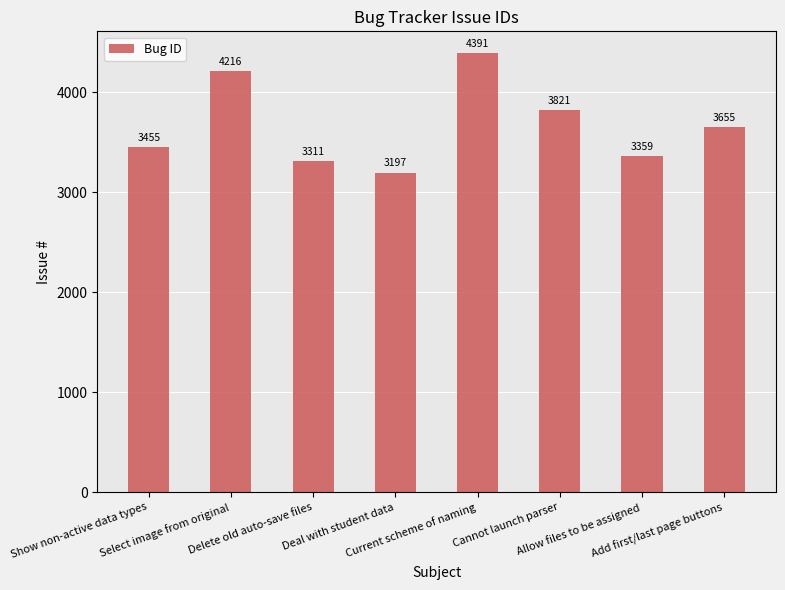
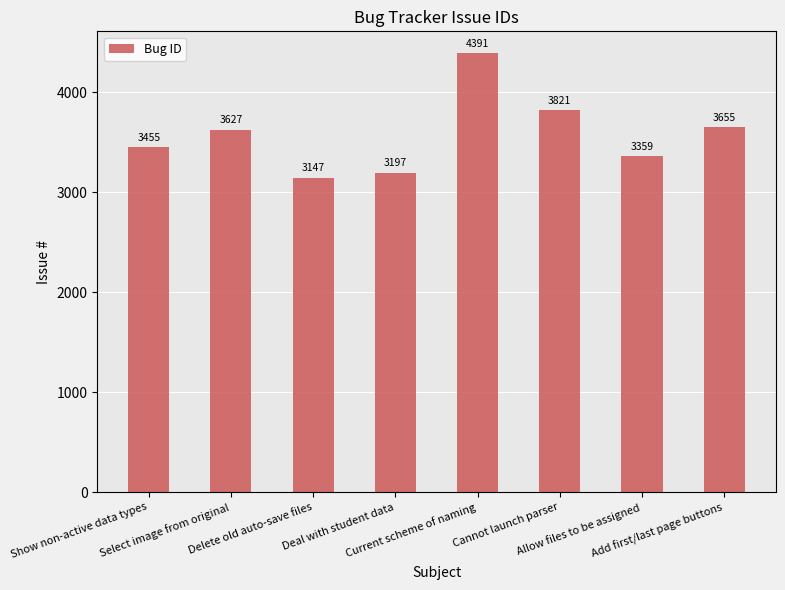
  {
    "Show non-active data types": 3455,
-   "Select image from original": 4216,
-   "Delete old auto-save files": 3311,
+   "Select image from original": 3627,
+   "Delete old auto-save files": 3147,
    "Deal with student data": 3197,
    "Current scheme of naming": 4391,
    "Cannot launch parser": 3821,
    "Allow files to be assigned": 3359,
    "Add first/last page buttons": 3655
  }
